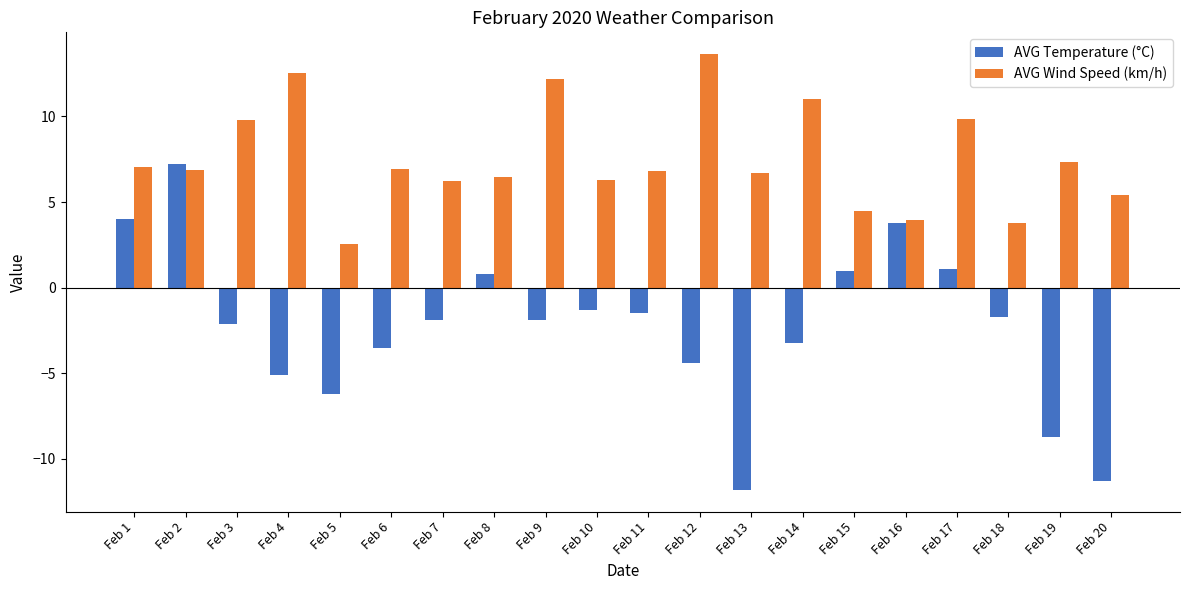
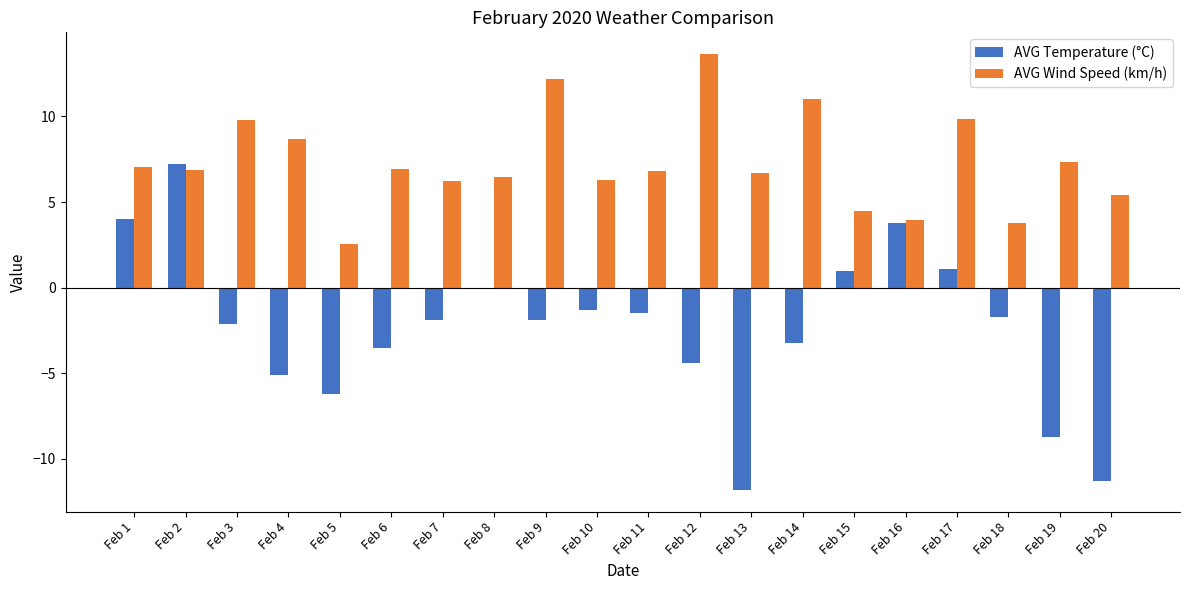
  {
    "AVG Temperature (°C)": {
      "Feb 1": 4.0,
      "Feb 2": 7.2,
      "Feb 3": -2.1,
      "Feb 4": -5.1,
      "Feb 5": -6.2,
      "Feb 6": -3.5,
      "Feb 7": -1.9,
-     "Feb 8": 0.8,
+     "Feb 8": 0.0,
      "Feb 9": -1.9,
      "Feb 10": -1.3,
      "Feb 11": -1.5,
      "Feb 12": -4.4,
      "Feb 13": -11.8,
      "Feb 14": -3.2,
      "Feb 15": 1.0,
      "Feb 16": 3.8,
      "Feb 17": 1.1,
      "Feb 18": -1.7,
      "Feb 19": -8.7,
      "Feb 20": -11.3
    },
    "AVG Wind Speed (km/h)": {
      "Feb 1": 7.0,
      "Feb 2": 6.9,
      "Feb 3": 9.8,
-     "Feb 4": 12.5,
+     "Feb 4": 8.7,
      "Feb 5": 2.6,
      "Feb 6": 6.9,
      "Feb 7": 6.2,
      "Feb 8": 6.5,
      "Feb 9": 12.2,
      "Feb 10": 6.3,
      "Feb 11": 6.8,
      "Feb 12": 13.6,
      "Feb 13": 6.7,
      "Feb 14": 11.0,
      "Feb 15": 4.5,
      "Feb 16": 4.0,
      "Feb 17": 9.8,
      "Feb 18": 3.8,
      "Feb 19": 7.3,
      "Feb 20": 5.4
    }
  }
